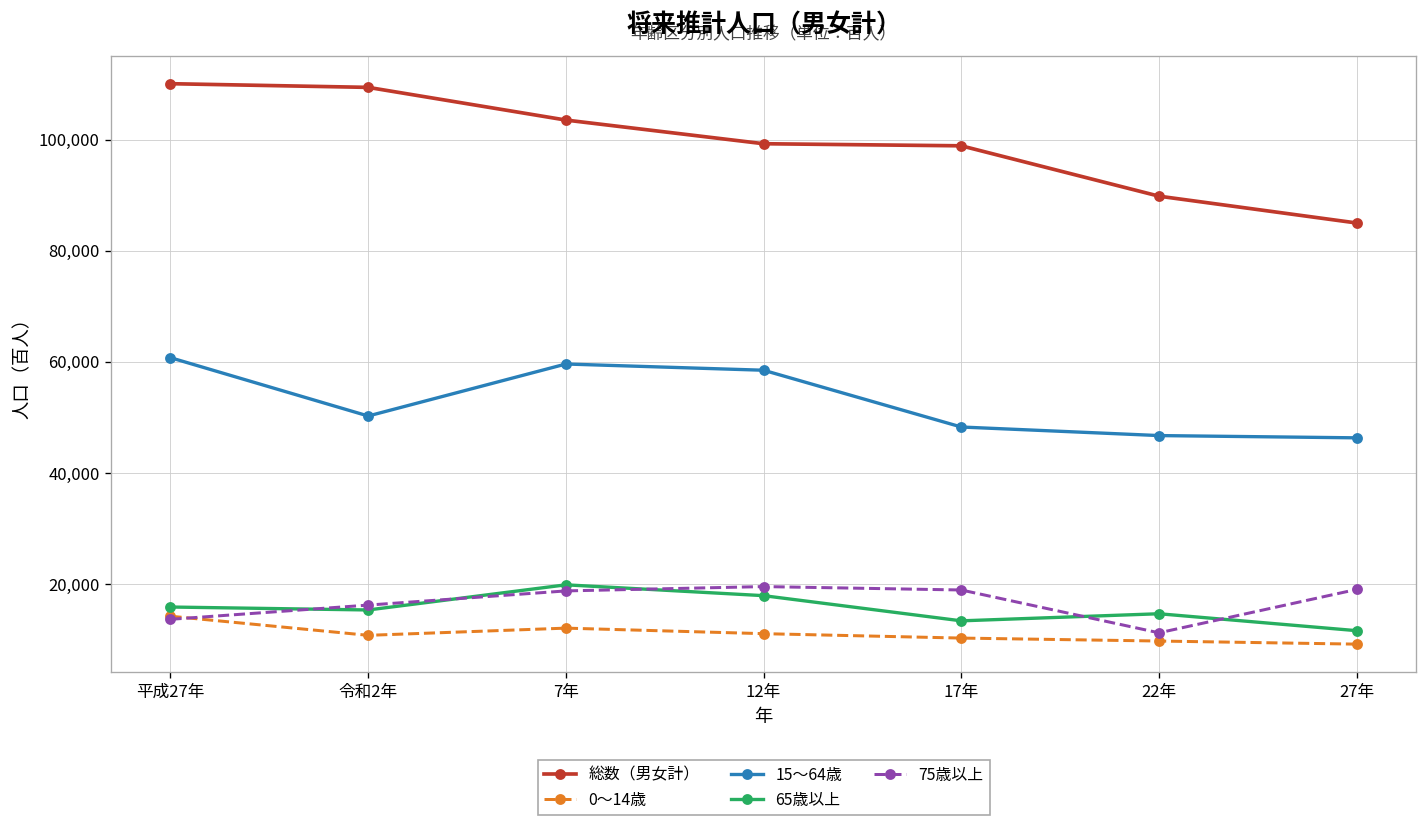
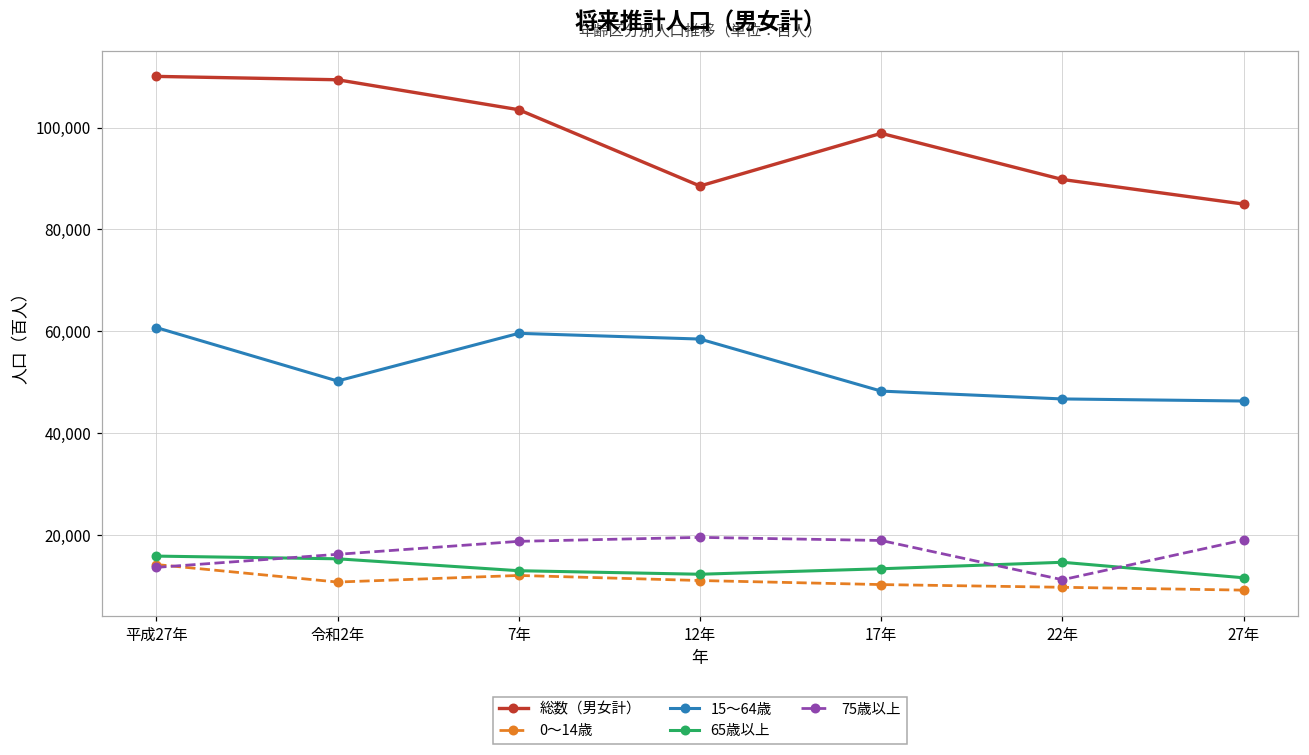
  {
    "総数（男女計）": {
      "平成27年": "110,000",
      "令和2年": "109,000",
      "7年": "104,000",
-     "12年": "99,000",
+     "12年": "89,000",
      "17年": "99,000",
      "22年": "90,000",
      "27年": "85,000"
    },
    "0～14歳": {
      "令和2年": "11,000",
      "7年": "12,000",
      "12年": "11,000",
      "17年": "10,000",
      "22年": "10,000",
      "27年": "9,000"
    },
    "15～64歳": {
      "平成27年": "61,000",
      "令和2年": "50,000",
      "7年": "60,000",
      "12年": "58,000",
      "17年": "48,000",
      "22年": "47,000",
      "27年": "46,000"
    },
    "65歳以上": {
      "平成27年": "16,000",
      "令和2年": "15,000",
-     "7年": "20,000",
-     "12年": "18,000",
+     "7年": "13,000",
+     "12年": "12,000",
      "17年": "13,000",
      "22年": "15,000",
      "27年": "12,000"
    },
    "75歳以上": {
      "令和2年": "16,000",
      "7年": "19,000",
      "12年": "20,000",
      "17年": "19,000",
      "22年": "11,000",
      "27年": "19,000"
    }
  }
